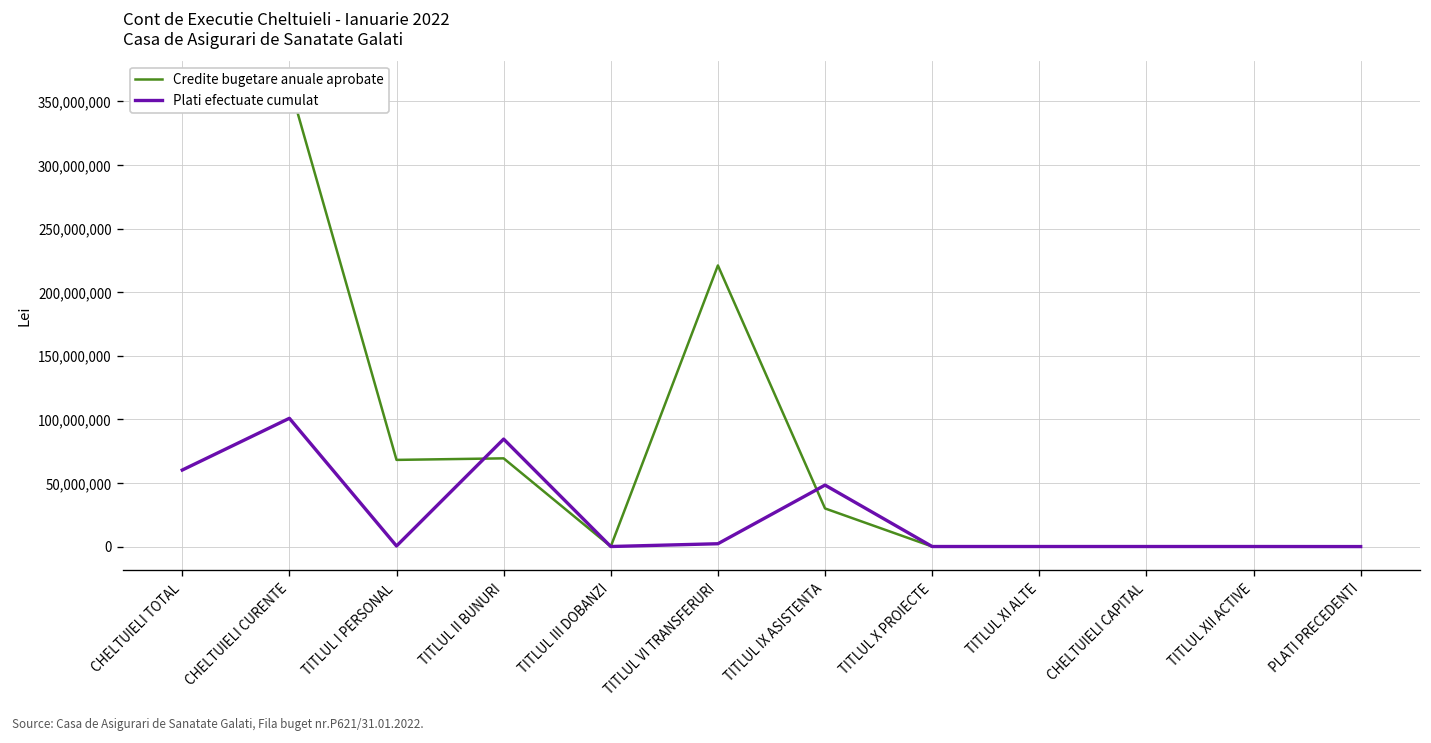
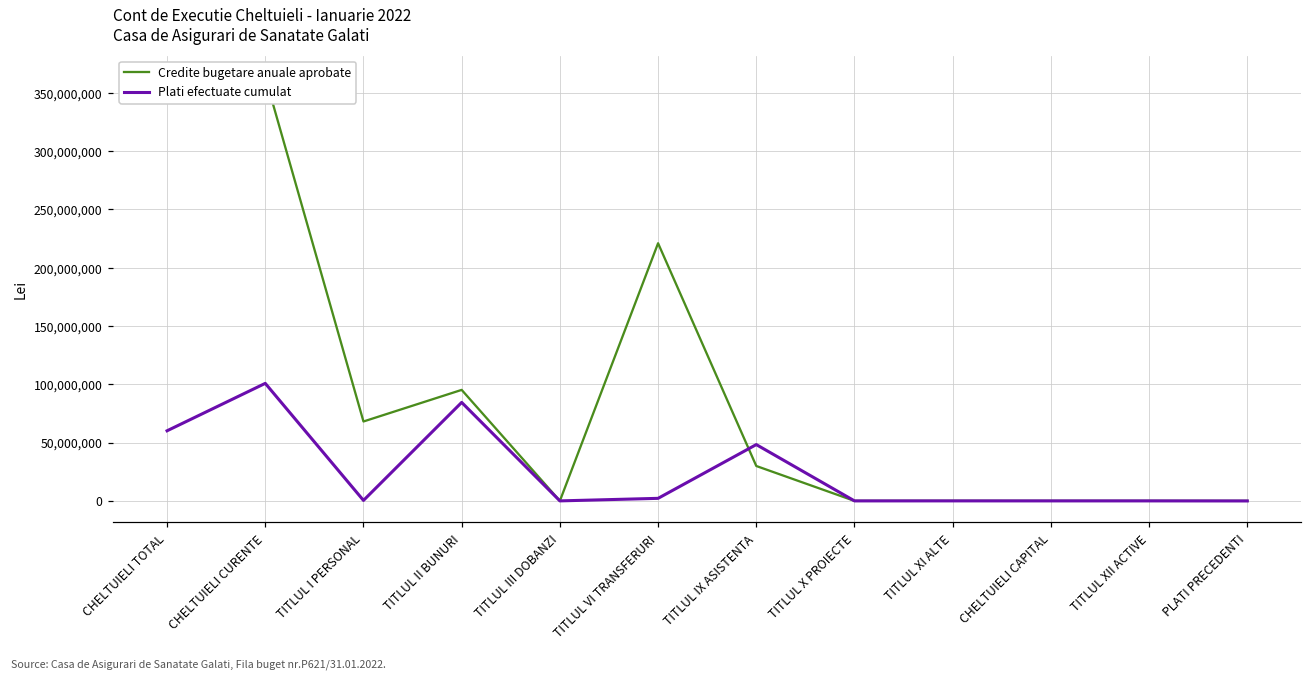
  {
    "Credite bugetare anuale aprobate": {
      "TITLUL I PERSONAL": "68,000,000",
-     "TITLUL II BUNURI": "69,000,000",
+     "TITLUL II BUNURI": "95,000,000",
      "TITLUL VI TRANSFERURI": "221,000,000",
      "TITLUL IX ASISTENTA": "30,000,000"
    },
    "Plati efectuate cumulat": {
      "CHELTUIELI TOTAL": "60,000,000",
      "CHELTUIELI CURENTE": "101,000,000",
      "TITLUL I PERSONAL": "0",
      "TITLUL II BUNURI": "84,000,000",
      "TITLUL VI TRANSFERURI": "2,000,000",
      "TITLUL IX ASISTENTA": "48,000,000"
    }
  }
